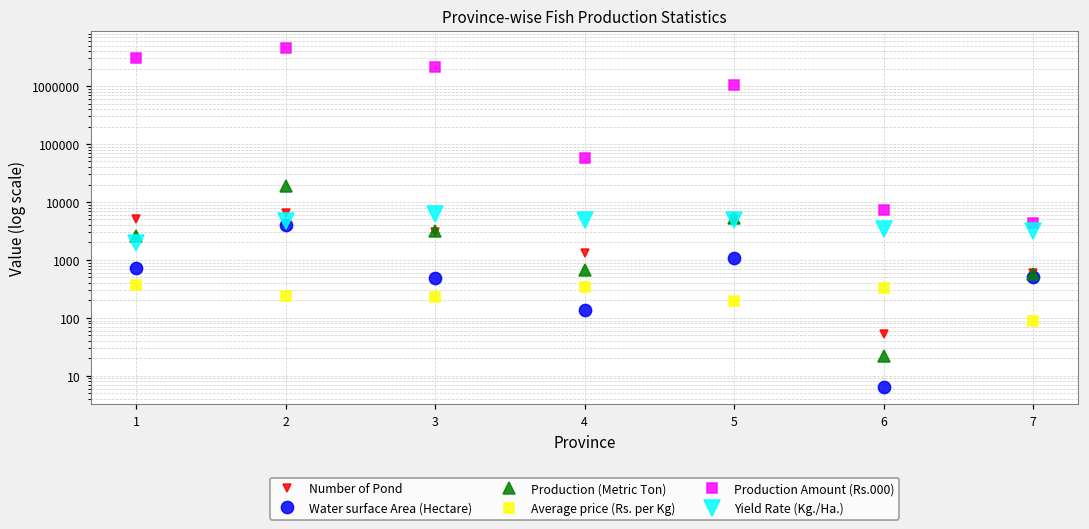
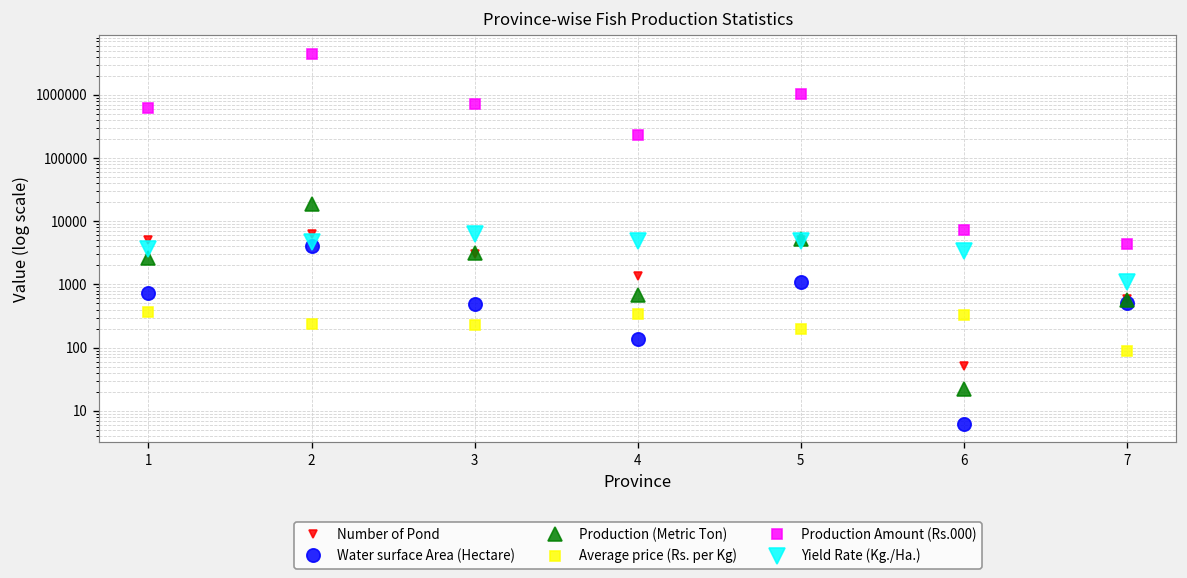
  {
    "Number of Pond": {
      "1": 5000,
      "2": 6000,
      "4": 1300,
      "6": 50
    },
    "Water surface Area (Hectare)": {
      "1": 700,
      "2": 4000,
      "3": 500,
      "4": 140,
      "5": 1100,
      "6": 6
    },
    "Production (Metric Ton)": {
      "1": 3000,
      "2": 19000,
      "4": 700,
      "6": 22
    },
    "Average price (Rs. per Kg)": {
      "1": 400,
      "2": 200,
      "3": 230,
      "4": 300,
      "5": 200,
      "6": 300,
      "7": 90
    },
    "Production Amount (Rs.000)": {
-     "1": 3000000,
+     "1": 600000,
      "2": 4000000,
-     "3": 2100000,
-     "4": 60000,
+     "3": 700000,
+     "4": 200000,
      "5": 1000000,
      "6": 7000,
      "7": 4000
    },
    "Yield Rate (Kg./Ha.)": {
-     "1": 2000,
+     "1": 4000,
      "2": 5000,
      "3": 6000,
      "4": 5000,
      "6": 3000,
-     "7": 3000
+     "7": 1100
    }
  }
